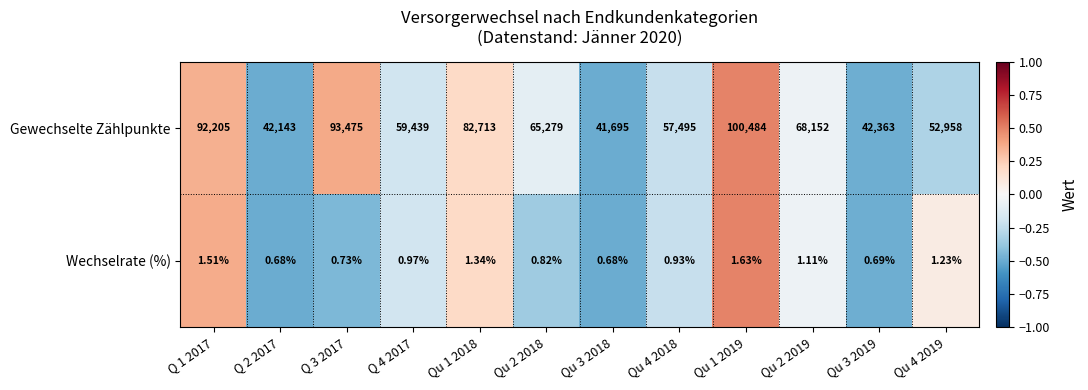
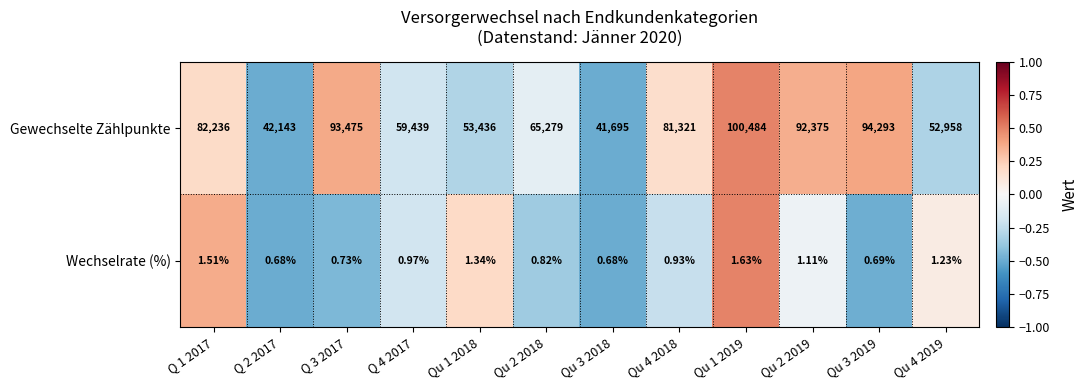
  {
    "Gewechselte Zählpunkte": {
-     "Q 1 2017": "92,205",
+     "Q 1 2017": "82,236",
      "Q 2 2017": "42,143",
      "Q 3 2017": "93,475",
      "Q 4 2017": "59,439",
-     "Qu 1 2018": "82,713",
+     "Qu 1 2018": "53,436",
      "Qu 2 2018": "65,279",
      "Qu 3 2018": "41,695",
-     "Qu 4 2018": "57,495",
+     "Qu 4 2018": "81,321",
      "Qu 1 2019": "100,484",
-     "Qu 2 2019": "68,152",
-     "Qu 3 2019": "42,363",
+     "Qu 2 2019": "92,375",
+     "Qu 3 2019": "94,293",
      "Qu 4 2019": "52,958"
    },
    "Wechselrate (%)": {
      "Q 1 2017": "1.51%",
      "Q 2 2017": "0.68%",
      "Q 3 2017": "0.73%",
      "Q 4 2017": "0.97%",
      "Qu 1 2018": "1.34%",
      "Qu 2 2018": "0.82%",
      "Qu 3 2018": "0.68%",
      "Qu 4 2018": "0.93%",
      "Qu 1 2019": "1.63%",
      "Qu 2 2019": "1.11%",
      "Qu 3 2019": "0.69%",
      "Qu 4 2019": "1.23%"
    }
  }
